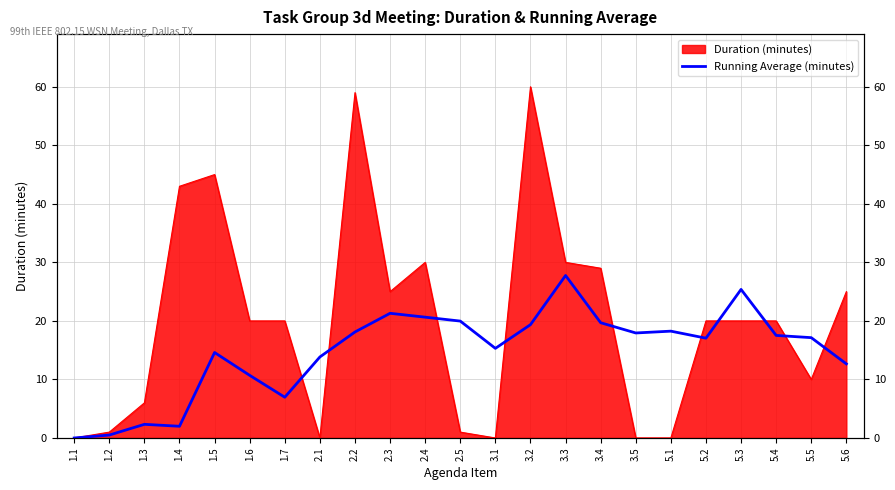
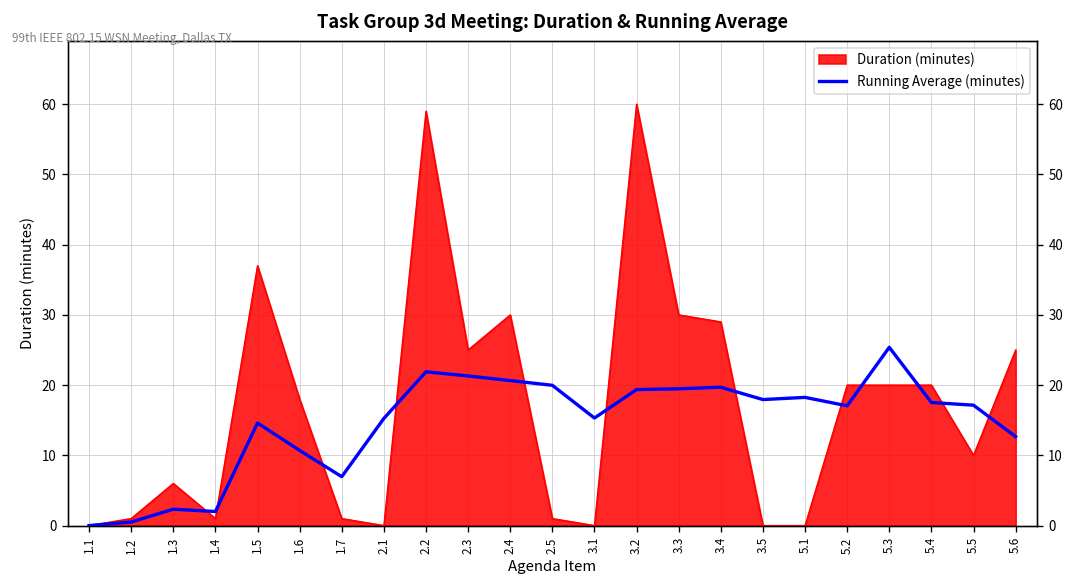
  {
    "Duration (minutes)": {
      "1.2": 1,
      "1.3": 6,
-     "1.4": 43,
-     "1.5": 45,
-     "1.6": 20,
-     "1.7": 20,
+     "1.4": 1,
+     "1.5": 37,
+     "1.6": 18,
+     "1.7": 1,
      "2.1": 0,
      "2.2": 59,
      "2.3": 25,
      "2.4": 30,
      "2.5": 1,
      "3.1": 0,
      "3.2": 60,
      "3.3": 30,
      "3.4": 29,
      "3.5": 0,
      "5.1": 0,
      "5.2": 20,
      "5.3": 20,
      "5.4": 20,
      "5.5": 10,
      "5.6": 25
    },
    "Running Average (minutes)": {
      "1.2": 1,
      "1.3": 2,
      "1.4": 2,
      "1.5": 15,
      "1.6": 11,
      "1.7": 7,
-     "2.1": 14,
-     "2.2": 18,
+     "2.1": 15,
+     "2.2": 22,
      "2.3": 21,
      "2.4": 21,
      "2.5": 20,
      "3.1": 15,
      "3.2": 19,
-     "3.3": 28,
+     "3.3": 19,
      "3.4": 20,
      "3.5": 18,
      "5.1": 18,
      "5.2": 17,
      "5.3": 25,
      "5.4": 18,
      "5.5": 17,
      "5.6": 13
    }
  }
